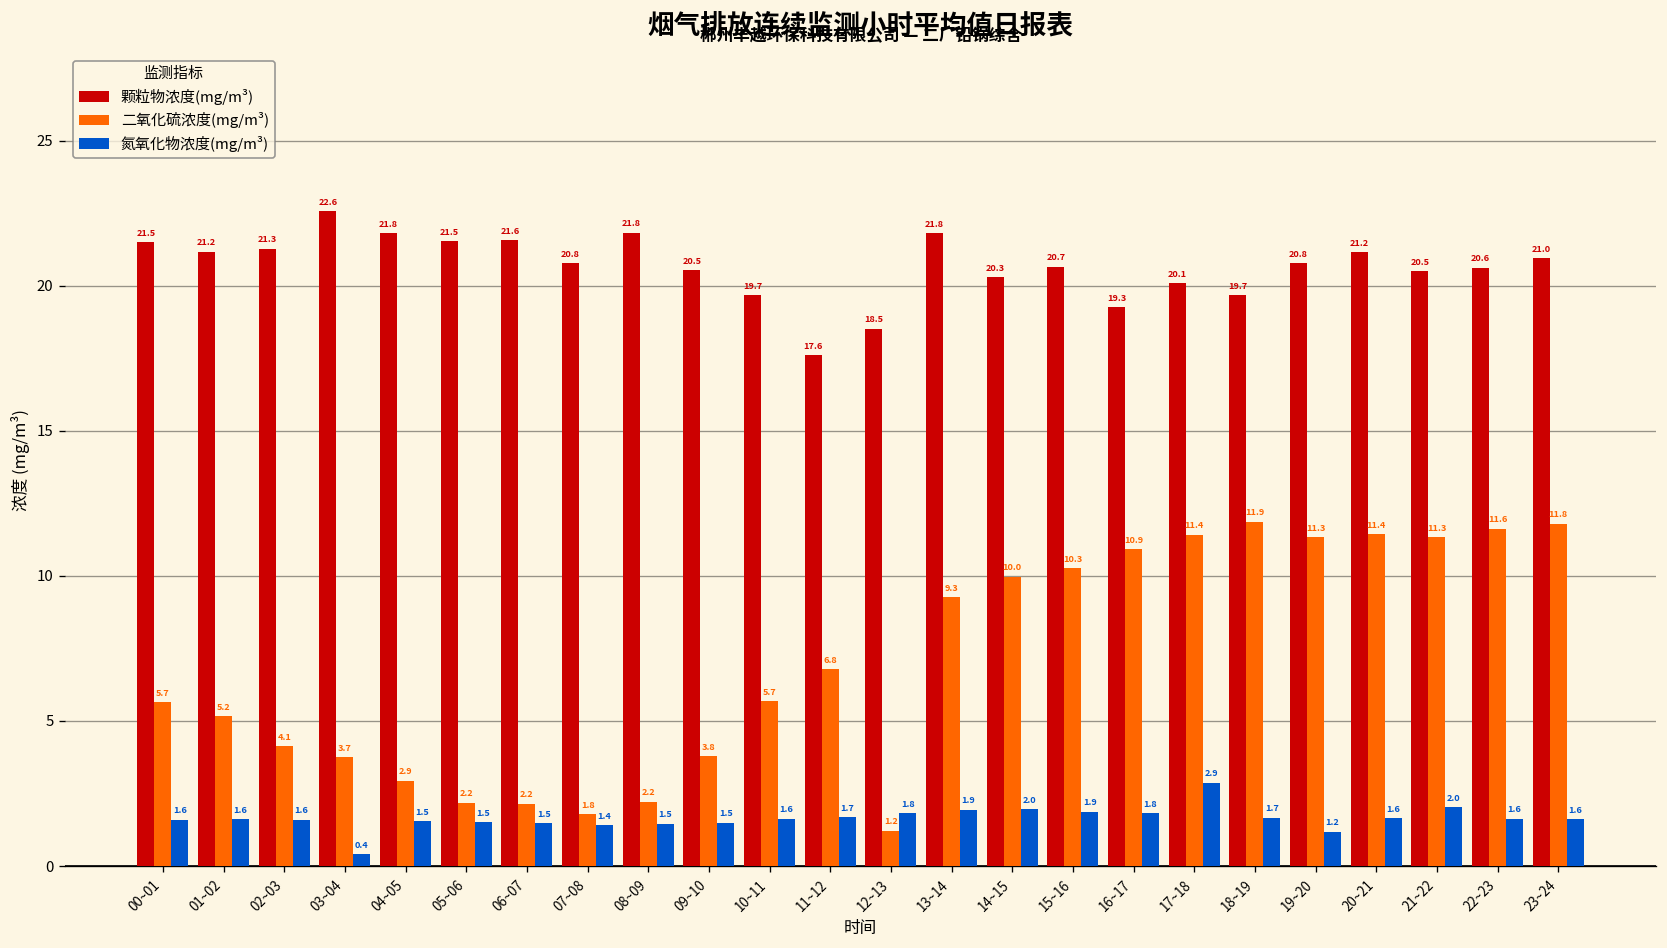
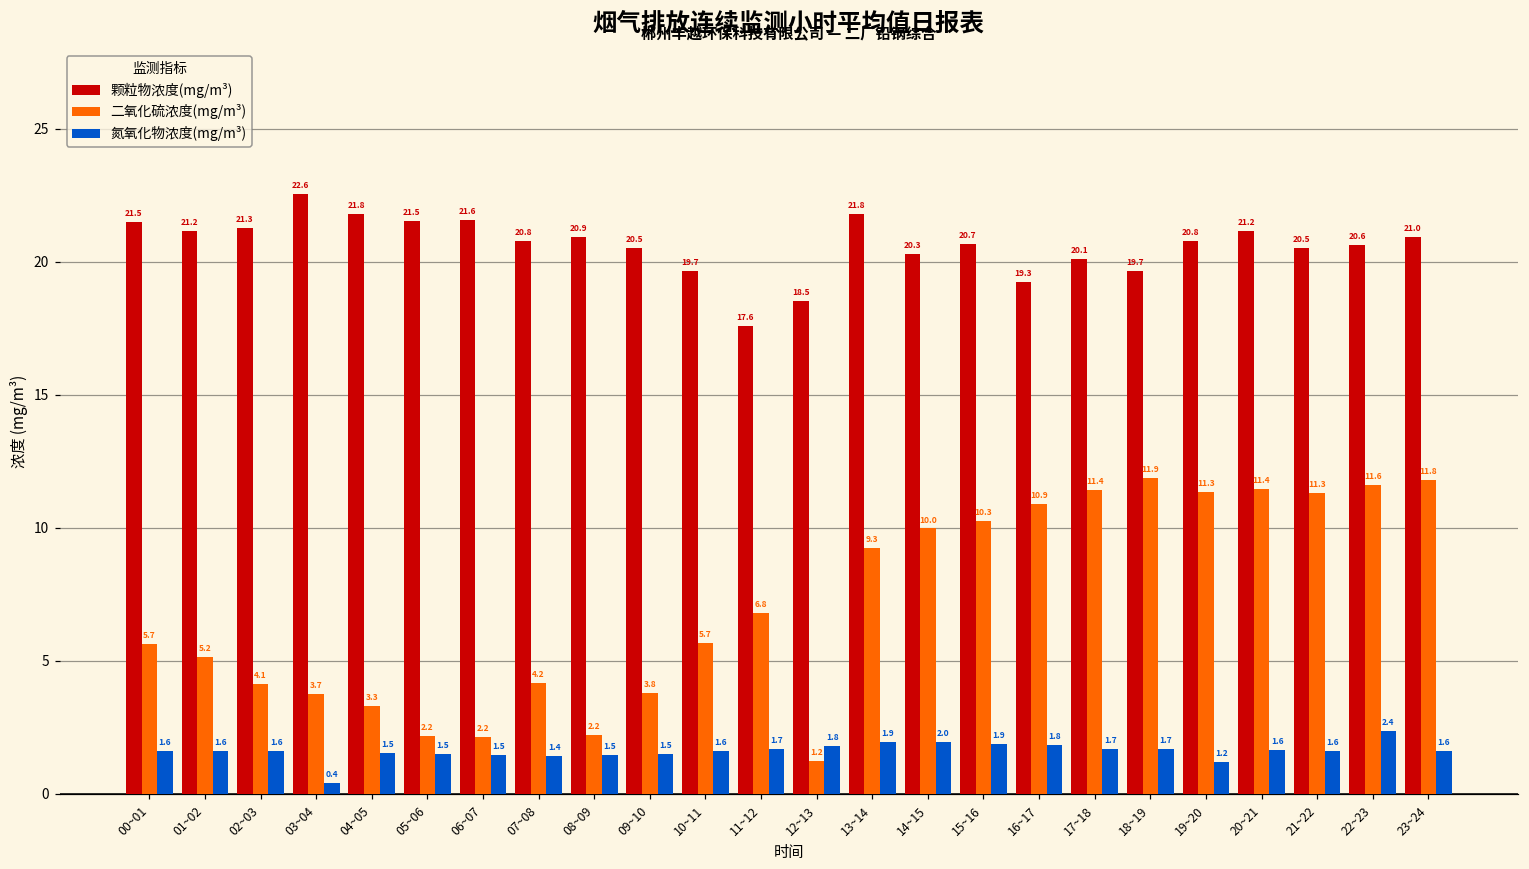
  {
    "颗粒物浓度(mg/m³)": {
      "00~01": 21.5,
      "01~02": 21.2,
      "02~03": 21.3,
      "03~04": 22.6,
      "04~05": 21.8,
      "05~06": 21.5,
      "06~07": 21.6,
      "07~08": 20.8,
-     "08~09": 21.8,
+     "08~09": 20.9,
      "09~10": 20.5,
      "10~11": 19.7,
      "11~12": 17.6,
      "12~13": 18.5,
      "13~14": 21.8,
      "14~15": 20.3,
      "15~16": 20.7,
      "16~17": 19.3,
      "17~18": 20.1,
      "18~19": 19.7,
      "19~20": 20.8,
      "20~21": 21.2,
      "21~22": 20.5,
      "22~23": 20.6,
      "23~24": 21.0
    },
    "二氧化硫浓度(mg/m³)": {
      "00~01": 5.7,
      "01~02": 5.2,
      "02~03": 4.1,
      "03~04": 3.7,
-     "04~05": 2.9,
+     "04~05": 3.3,
      "05~06": 2.2,
      "06~07": 2.2,
-     "07~08": 1.8,
+     "07~08": 4.2,
      "08~09": 2.2,
      "09~10": 3.8,
      "10~11": 5.7,
      "11~12": 6.8,
      "12~13": 1.2,
      "13~14": 9.3,
      "14~15": 10.0,
      "15~16": 10.3,
      "16~17": 10.9,
      "17~18": 11.4,
      "18~19": 11.9,
      "19~20": 11.3,
      "20~21": 11.4,
      "21~22": 11.3,
      "22~23": 11.6,
      "23~24": 11.8
    },
    "氮氧化物浓度(mg/m³)": {
      "00~01": 1.6,
      "01~02": 1.6,
      "02~03": 1.6,
      "03~04": 0.4,
      "04~05": 1.5,
      "05~06": 1.5,
      "06~07": 1.5,
      "07~08": 1.4,
      "08~09": 1.5,
      "09~10": 1.5,
      "10~11": 1.6,
      "11~12": 1.7,
      "12~13": 1.8,
      "13~14": 1.9,
      "14~15": 2.0,
      "15~16": 1.9,
      "16~17": 1.8,
-     "17~18": 2.9,
+     "17~18": 1.7,
      "18~19": 1.7,
      "19~20": 1.2,
      "20~21": 1.6,
-     "21~22": 2.0,
-     "22~23": 1.6,
+     "21~22": 1.6,
+     "22~23": 2.4,
      "23~24": 1.6
    }
  }
